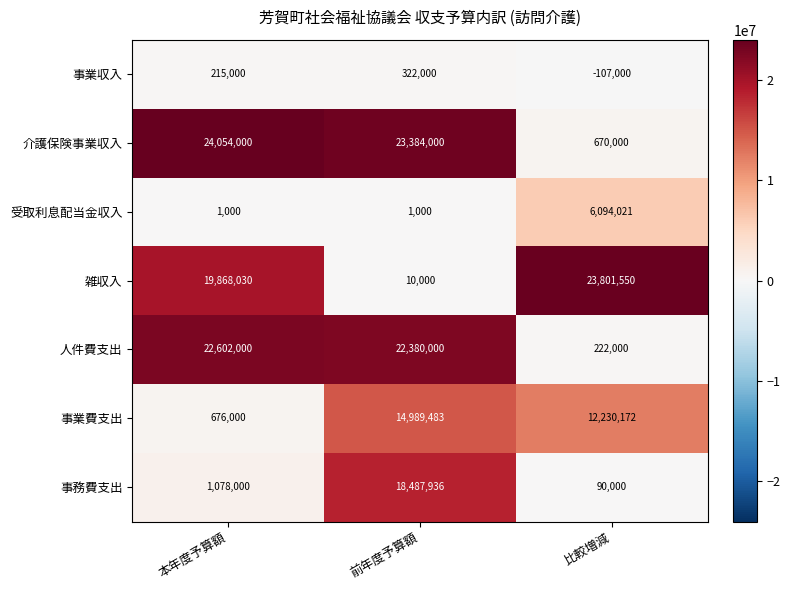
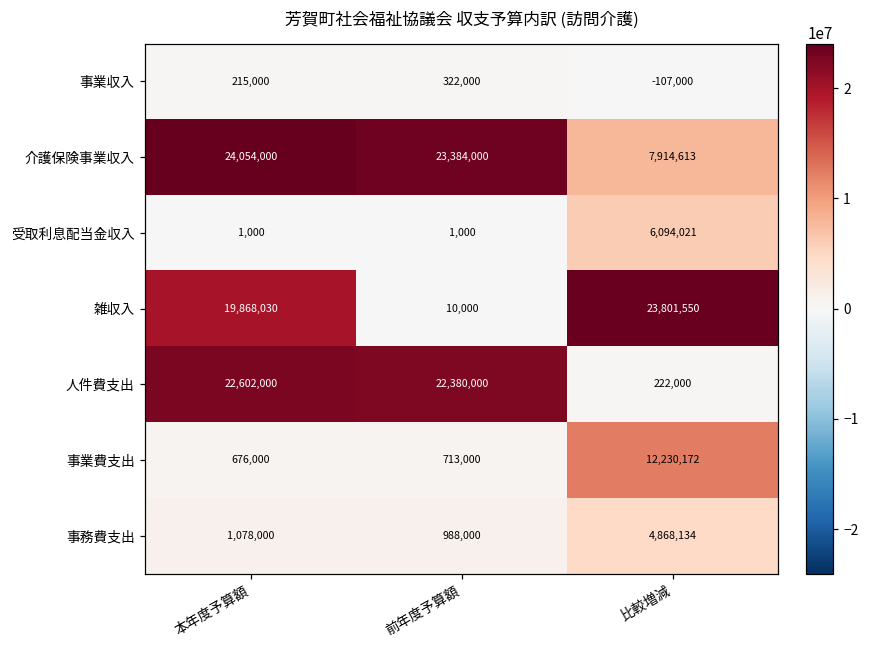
  {
    "事業収入": {
      "本年度予算額": "215,000",
      "前年度予算額": "322,000",
      "比較増減": "-107,000"
    },
    "介護保険事業収入": {
      "本年度予算額": "24,054,000",
      "前年度予算額": "23,384,000",
-     "比較増減": "670,000"
+     "比較増減": "7,914,613"
    },
    "受取利息配当金収入": {
      "本年度予算額": "1,000",
      "前年度予算額": "1,000",
      "比較増減": "6,094,021"
    },
    "雑収入": {
      "本年度予算額": "19,868,030",
      "前年度予算額": "10,000",
      "比較増減": "23,801,550"
    },
    "人件費支出": {
      "本年度予算額": "22,602,000",
      "前年度予算額": "22,380,000",
      "比較増減": "222,000"
    },
    "事業費支出": {
      "本年度予算額": "676,000",
-     "前年度予算額": "14,989,483",
+     "前年度予算額": "713,000",
      "比較増減": "12,230,172"
    },
    "事務費支出": {
      "本年度予算額": "1,078,000",
-     "前年度予算額": "18,487,936",
-     "比較増減": "90,000"
+     "前年度予算額": "988,000",
+     "比較増減": "4,868,134"
    }
  }
